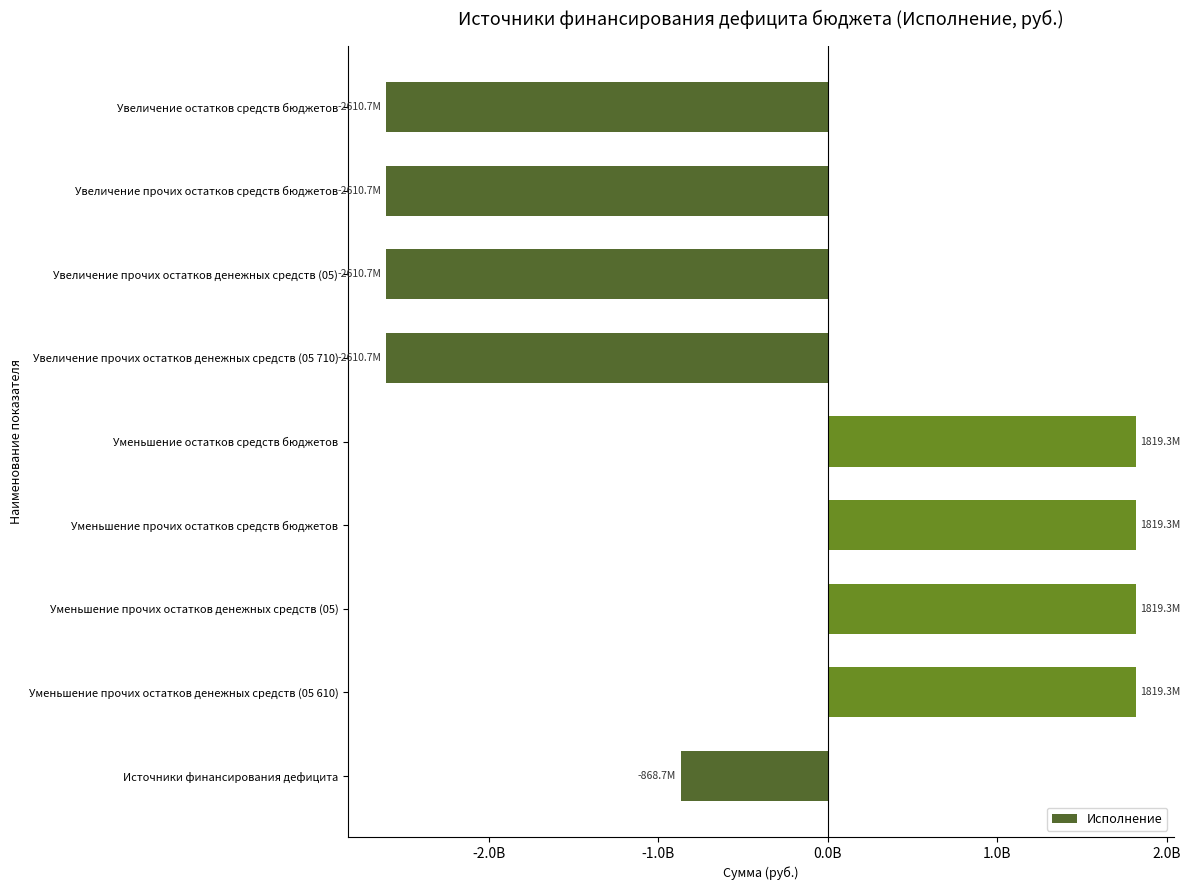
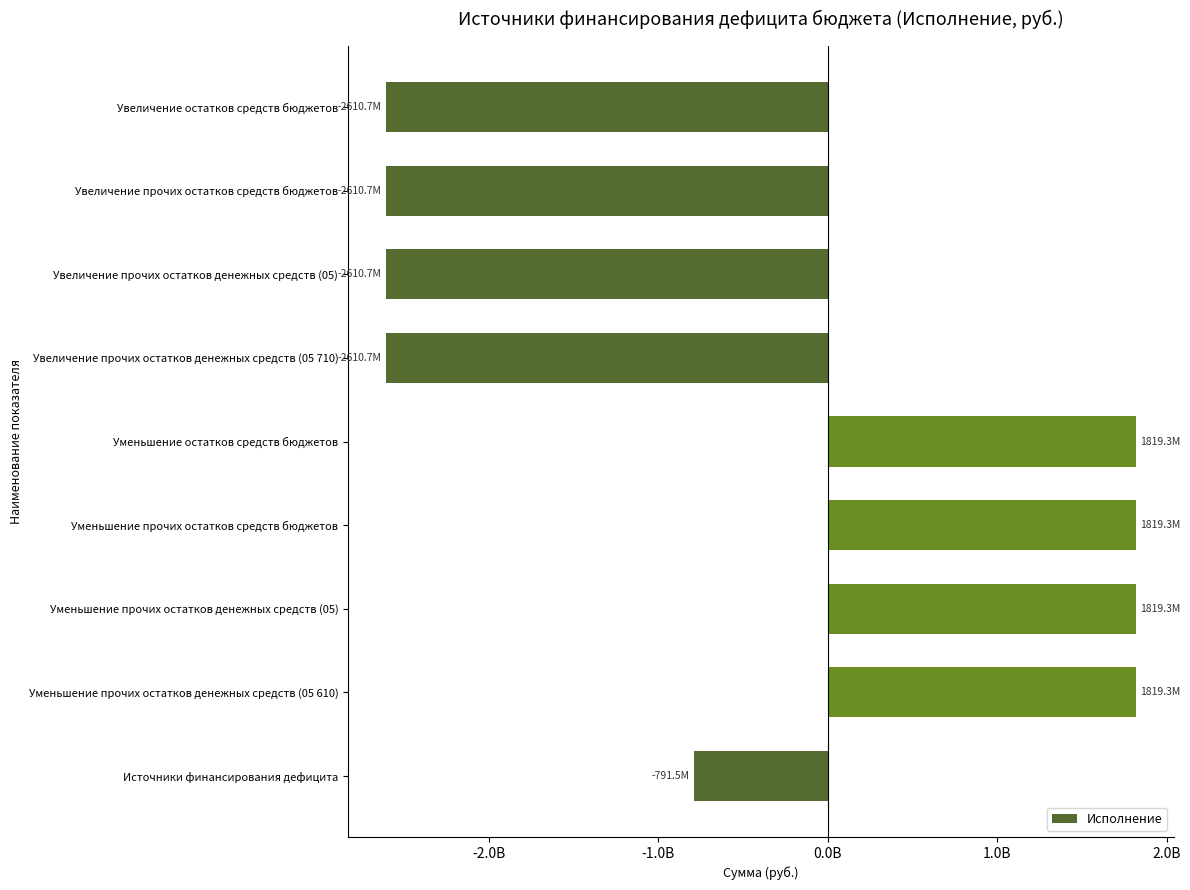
  {
    "Увеличение остатков средств бюджетов": "-2610.7M",
    "Увеличение прочих остатков средств бюджетов": "-2610.7M",
    "Увеличение прочих остатков денежных средств (05)": "-2610.7M",
    "Увеличение прочих остатков денежных средств (05 710)": "-2610.7M",
    "Уменьшение остатков средств бюджетов": "1819.3M",
    "Уменьшение прочих остатков средств бюджетов": "1819.3M",
    "Уменьшение прочих остатков денежных средств (05)": "1819.3M",
    "Уменьшение прочих остатков денежных средств (05 610)": "1819.3M",
-   "Источники финансирования дефицита": "-868.7M"
+   "Источники финансирования дефицита": "-791.5M"
  }
